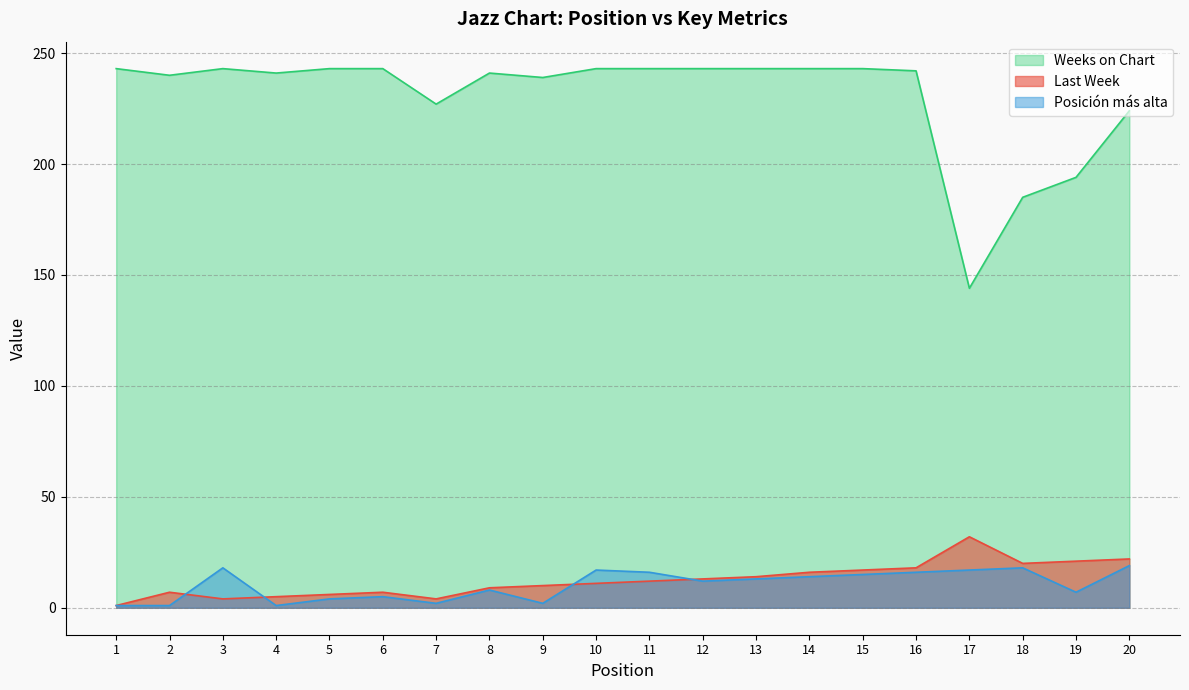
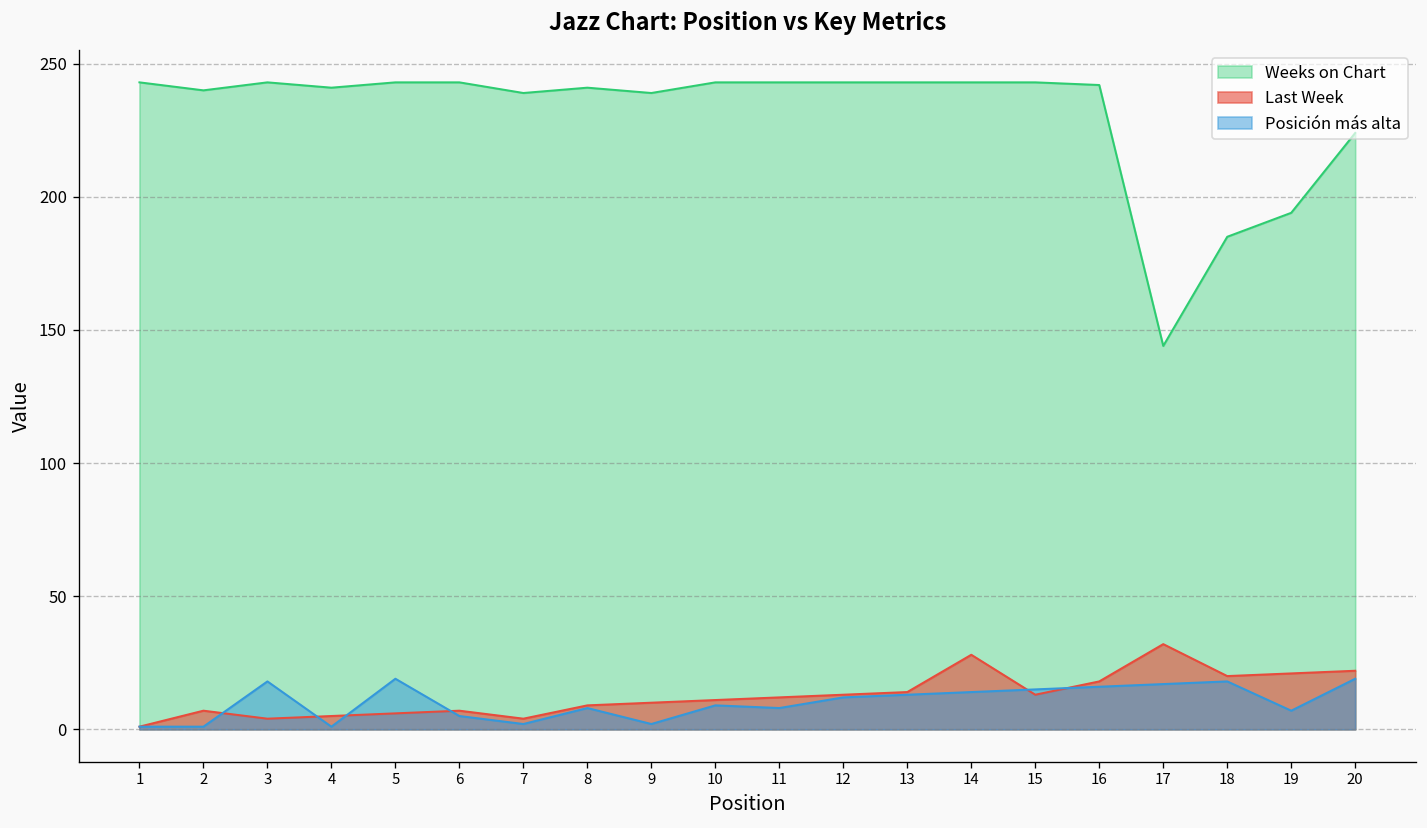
  {
    "Weeks on Chart": {
      "1": 243,
      "2": 240,
      "3": 243,
      "4": 241,
      "5": 243,
      "6": 243,
-     "7": 227,
+     "7": 239,
      "8": 241,
      "9": 239,
      "10": 243,
      "11": 243,
      "12": 243,
      "13": 243,
      "14": 243,
      "15": 243,
      "16": 242,
      "17": 144,
      "18": 185,
      "19": 194
    },
    "Last Week": {
      "2": 7,
      "3": 4,
      "4": 5,
      "5": 6,
      "6": 7,
      "7": 4,
      "9": 10,
      "10": 11,
      "11": 12,
-     "14": 16,
-     "15": 17,
+     "14": 28,
+     "15": 13,
      "16": 18,
      "17": 32,
      "18": 20,
      "19": 21,
      "20": 22
    },
    "Posición más alta": {
      "2": 1,
      "3": 18,
      "4": 1,
-     "5": 4,
+     "5": 19,
      "6": 5,
      "7": 2,
      "9": 2,
-     "10": 17,
-     "11": 16,
+     "10": 9,
+     "11": 8,
      "14": 14,
      "15": 15,
      "16": 16,
      "17": 17,
      "18": 18,
      "19": 7,
      "20": 19
    }
  }
